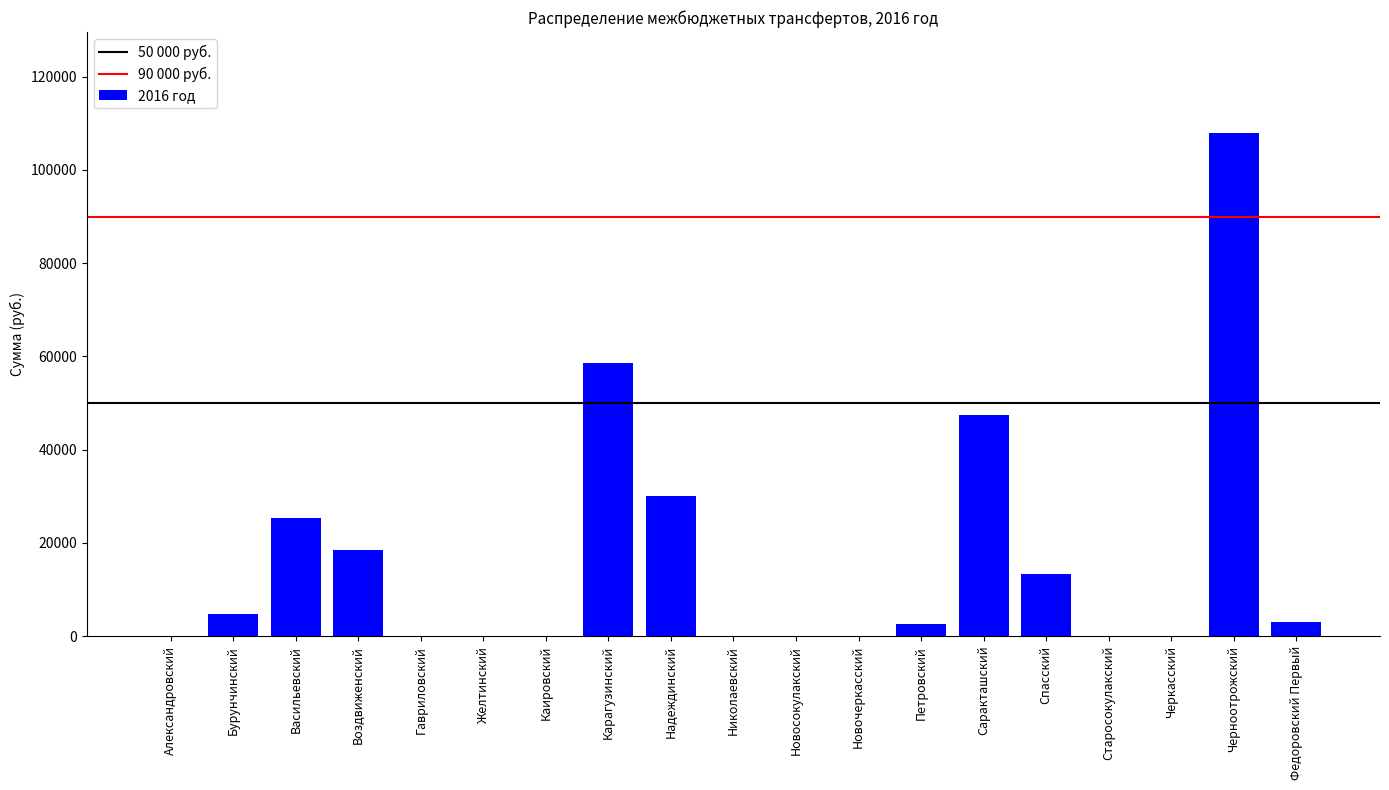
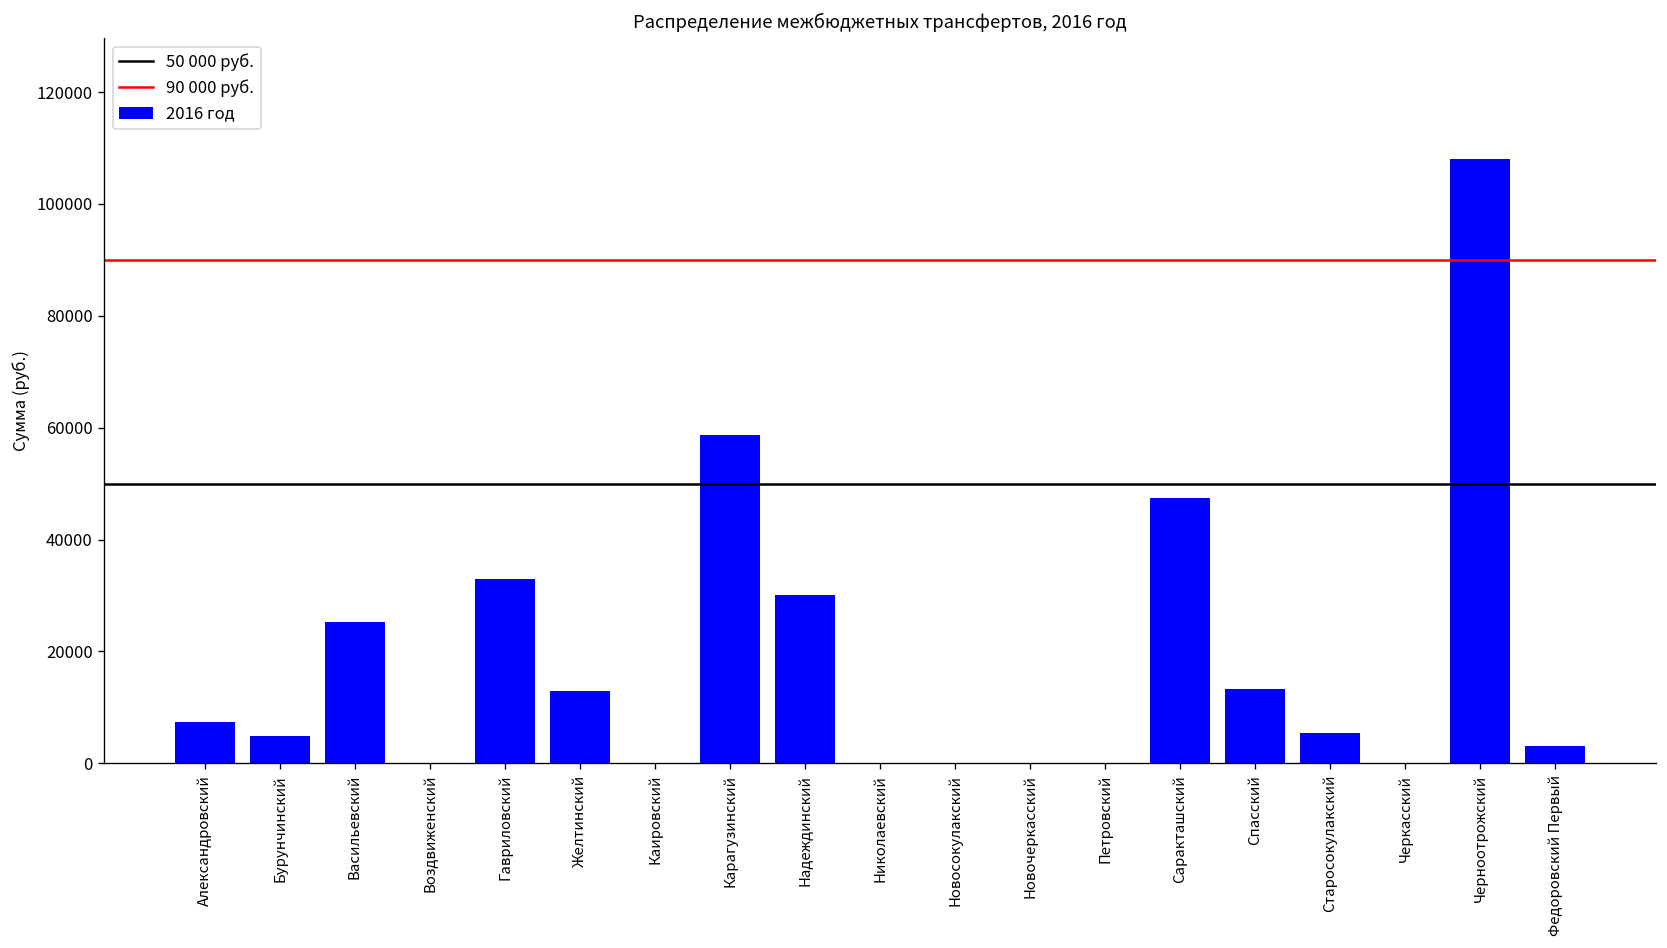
  {
-   "Александровский": 0,
+   "Александровский": 7000,
    "Бурунчинский": 5000,
    "Васильевский": 25000,
-   "Воздвиженский": 19000,
-   "Гавриловский": 0,
-   "Желтинский": 0,
+   "Воздвиженский": 0,
+   "Гавриловский": 33000,
+   "Желтинский": 13000,
    "Каировский": 0,
    "Карагузинский": 59000,
    "Надеждинский": 30000,
    "Николаевский": 0,
    "Новосокулакский": 0,
    "Новочеркасский": 0,
-   "Петровский": 3000,
+   "Петровский": 0,
    "Саракташский": 47000,
    "Спасский": 13000,
-   "Старосокулакский": 0,
+   "Старосокулакский": 5000,
    "Черкасский": 0,
    "Черноотрожский": 108000,
    "Федоровский Первый": 3000
  }
